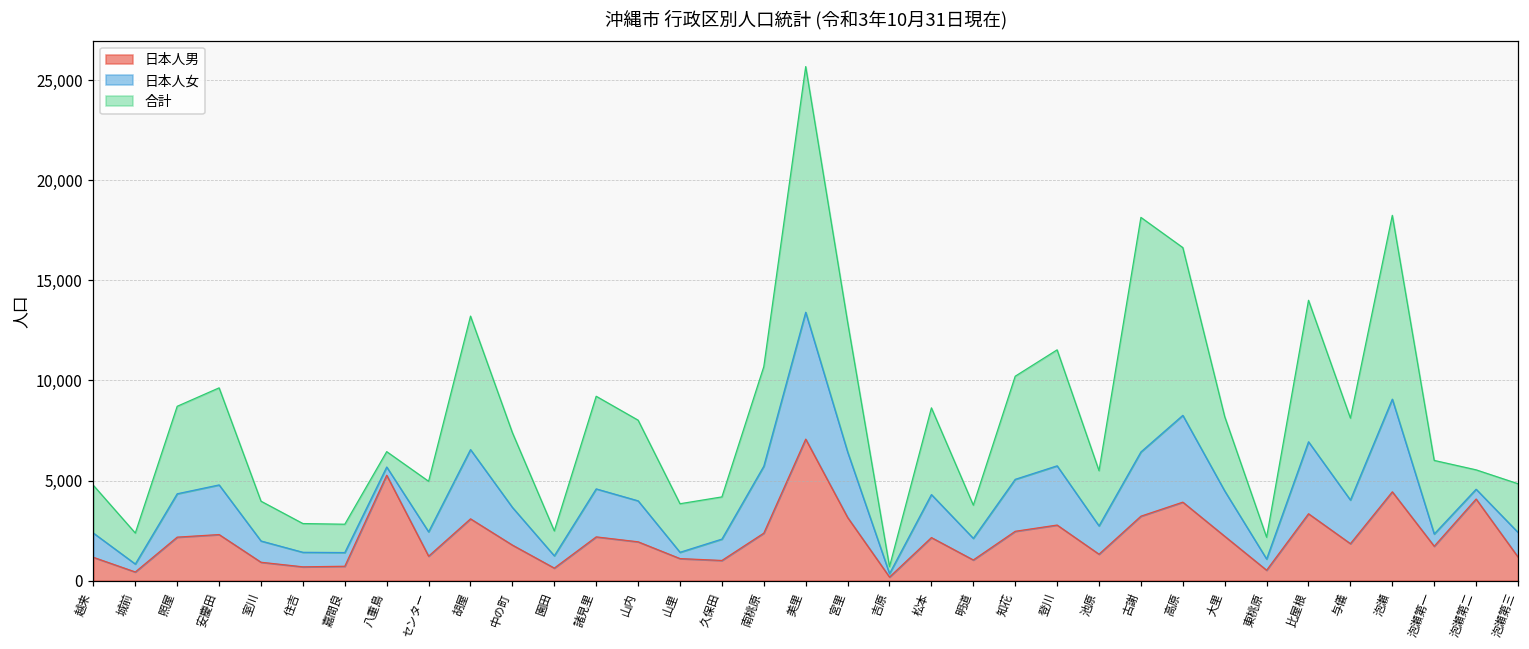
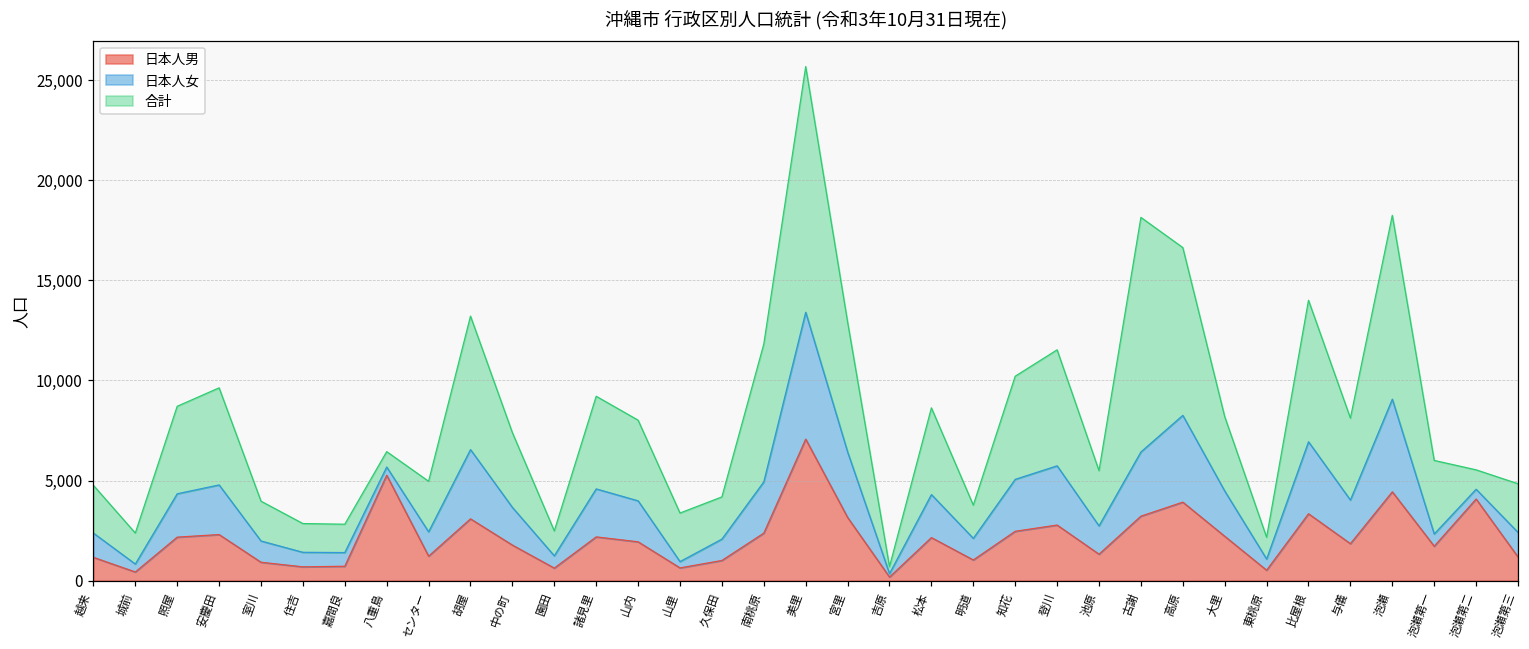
  {
    "日本人男": {
      "越来": "1,200",
      "城前": "400",
      "照屋": "2,200",
      "安慶田": "2,300",
      "室川": "900",
      "住吉": "700",
      "嘉間良": "700",
      "八重島": "5,300",
      "センター": "1,200",
      "胡屋": "3,100",
      "中の町": "1,800",
      "園田": "600",
      "諸見里": "2,200",
      "山内": "1,900",
-     "山里": "1,100",
+     "山里": "600",
      "久保田": "1,000",
      "南桃原": "2,400",
      "美里": "7,100",
      "宮里": "3,200",
      "吉原": "200",
      "松本": "2,200",
      "明道": "1,000",
      "知花": "2,500",
      "登川": "2,800",
      "池原": "1,300",
      "古謝": "3,200",
      "高原": "3,900",
      "大里": "2,200",
      "東桃原": "500",
      "比屋根": "3,300",
      "与儀": "1,800",
      "泡瀬": "4,400",
      "泡瀬第一": "1,700",
      "泡瀬第二": "4,100",
      "泡瀬第三": "1,200"
    },
    "日本人女": {
      "越来": "1,200",
      "城前": "400",
      "照屋": "2,200",
      "安慶田": "2,500",
      "室川": "1,100",
      "住吉": "700",
      "嘉間良": "700",
      "八重島": "400",
      "センター": "1,200",
      "胡屋": "3,500",
      "中の町": "1,900",
      "園田": "600",
      "諸見里": "2,400",
      "山内": "2,000",
      "山里": "300",
      "久保田": "1,100",
-     "南桃原": "3,300",
+     "南桃原": "2,600",
      "美里": "6,300",
      "宮里": "3,300",
      "吉原": "200",
      "松本": "2,100",
      "明道": "1,100",
      "知花": "2,600",
      "登川": "3,000",
      "池原": "1,400",
      "古謝": "3,200",
      "高原": "4,300",
      "大里": "2,300",
      "東桃原": "600",
      "比屋根": "3,600",
      "与儀": "2,200",
      "泡瀬": "4,600",
      "泡瀬第一": "600",
      "泡瀬第二": "500",
      "泡瀬第三": "1,200"
    },
    "合計": {
      "越来": "2,400",
      "城前": "1,500",
      "照屋": "4,400",
      "安慶田": "4,800",
      "室川": "2,000",
      "住吉": "1,400",
      "嘉間良": "1,400",
      "八重島": "800",
      "センター": "2,500",
      "胡屋": "6,700",
      "中の町": "3,700",
      "園田": "1,200",
      "諸見里": "4,600",
      "山内": "4,000",
      "山里": "2,400",
      "久保田": "2,100",
-     "南桃原": "5,000",
+     "南桃原": "6,900",
      "美里": "12,300",
      "宮里": "6,500",
      "吉原": "400",
      "松本": "4,300",
      "明道": "1,700",
      "知花": "5,200",
      "登川": "5,800",
      "池原": "2,800",
      "古謝": "11,700",
      "高原": "8,400",
      "大里": "3,700",
      "東桃原": "1,100",
      "比屋根": "7,100",
      "与儀": "4,100",
      "泡瀬": "9,200",
      "泡瀬第一": "3,700",
      "泡瀬第二": "1,000",
      "泡瀬第三": "2,400"
    }
  }
